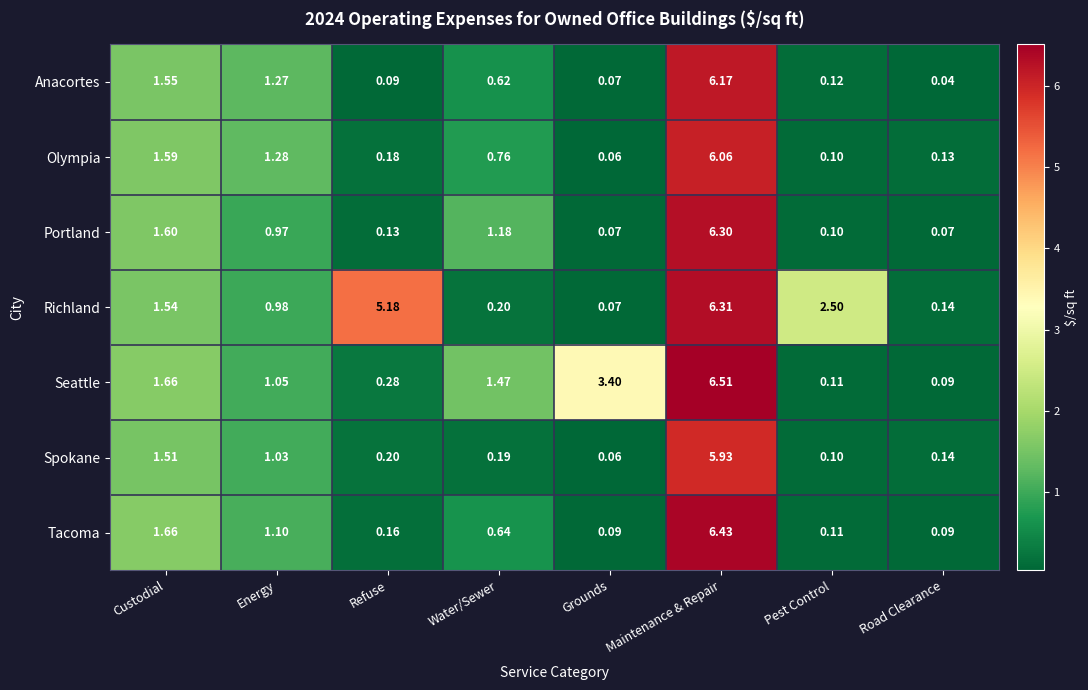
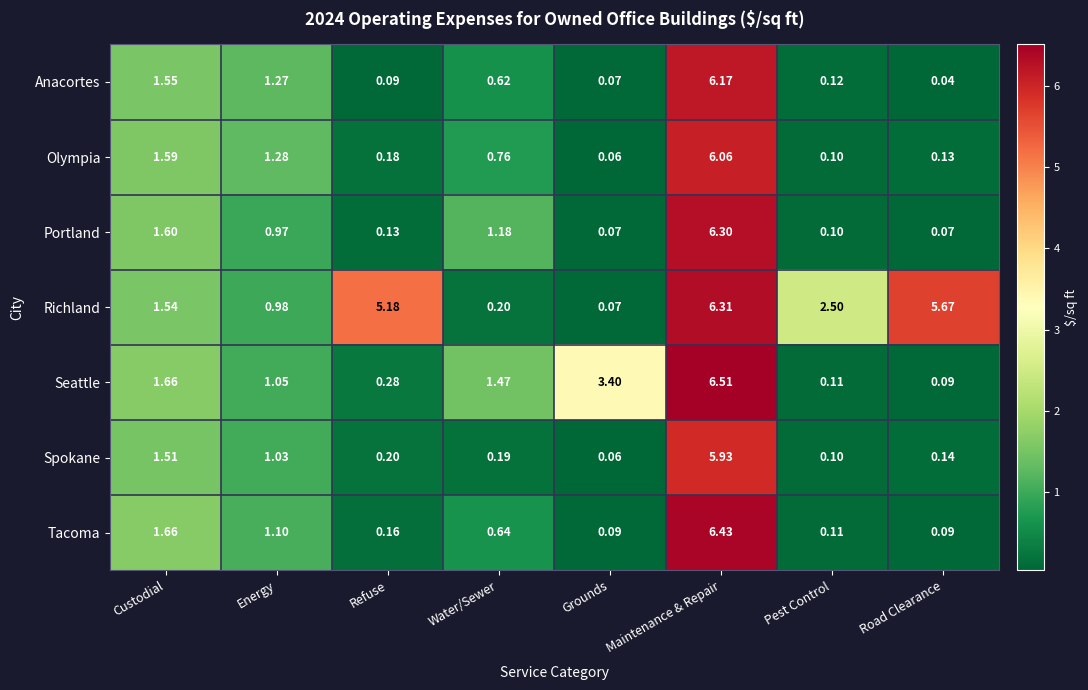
  {
    "Anacortes": {
      "Custodial": 1.55,
      "Energy": 1.27,
      "Refuse": 0.09,
      "Water/Sewer": 0.62,
      "Grounds": 0.07,
      "Maintenance & Repair": 6.17,
      "Pest Control": 0.12,
      "Road Clearance": 0.04
    },
    "Olympia": {
      "Custodial": 1.59,
      "Energy": 1.28,
      "Refuse": 0.18,
      "Water/Sewer": 0.76,
      "Grounds": 0.06,
      "Maintenance & Repair": 6.06,
      "Pest Control": 0.10,
      "Road Clearance": 0.13
    },
    "Portland": {
      "Custodial": 1.60,
      "Energy": 0.97,
      "Refuse": 0.13,
      "Water/Sewer": 1.18,
      "Grounds": 0.07,
      "Maintenance & Repair": 6.30,
      "Pest Control": 0.10,
      "Road Clearance": 0.07
    },
    "Richland": {
      "Custodial": 1.54,
      "Energy": 0.98,
      "Refuse": 5.18,
      "Water/Sewer": 0.20,
      "Grounds": 0.07,
      "Maintenance & Repair": 6.31,
      "Pest Control": 2.50,
-     "Road Clearance": 0.14
+     "Road Clearance": 5.67
    },
    "Seattle": {
      "Custodial": 1.66,
      "Energy": 1.05,
      "Refuse": 0.28,
      "Water/Sewer": 1.47,
      "Grounds": 3.40,
      "Maintenance & Repair": 6.51,
      "Pest Control": 0.11,
      "Road Clearance": 0.09
    },
    "Spokane": {
      "Custodial": 1.51,
      "Energy": 1.03,
      "Refuse": 0.20,
      "Water/Sewer": 0.19,
      "Grounds": 0.06,
      "Maintenance & Repair": 5.93,
      "Pest Control": 0.10,
      "Road Clearance": 0.14
    },
    "Tacoma": {
      "Custodial": 1.66,
      "Energy": 1.10,
      "Refuse": 0.16,
      "Water/Sewer": 0.64,
      "Grounds": 0.09,
      "Maintenance & Repair": 6.43,
      "Pest Control": 0.11,
      "Road Clearance": 0.09
    }
  }
